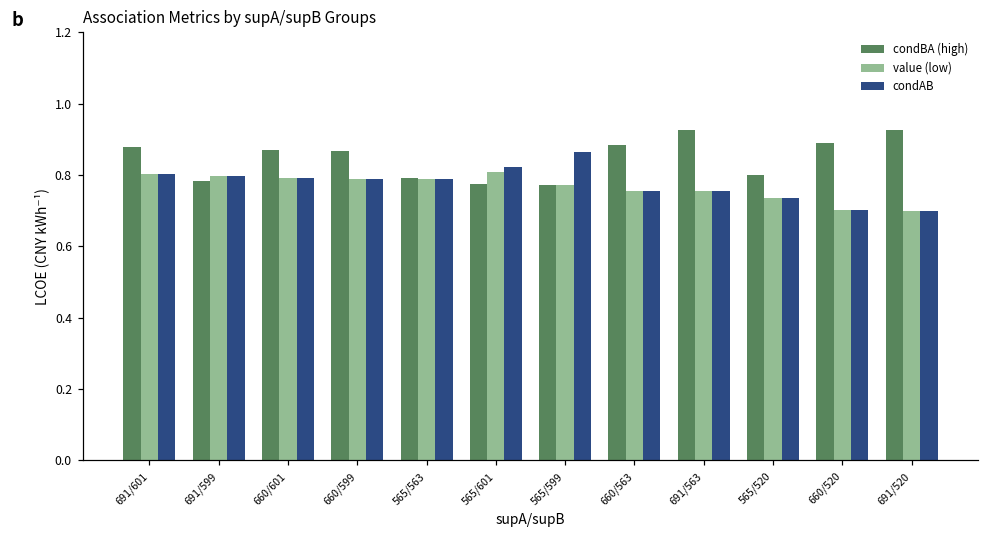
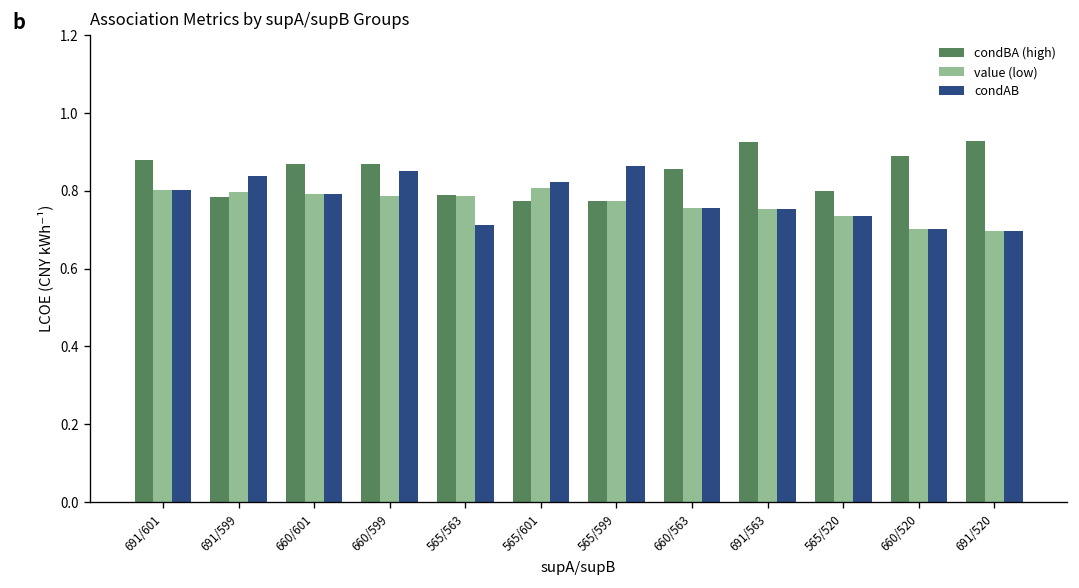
  {
    "condBA (high)": {
      "691/601": 0.88,
      "691/599": 0.78,
      "660/601": 0.87,
      "660/599": 0.87,
      "565/563": 0.79,
      "565/601": 0.77,
      "565/599": 0.77,
-     "660/563": 0.88,
+     "660/563": 0.86,
      "691/563": 0.93,
      "565/520": 0.80,
      "660/520": 0.89,
      "691/520": 0.93
    },
    "value (low)": {
      "691/601": 0.80,
      "691/599": 0.80,
      "660/601": 0.79,
      "660/599": 0.79,
      "565/563": 0.79,
      "565/601": 0.81,
      "565/599": 0.77,
      "660/563": 0.75,
      "691/563": 0.75,
      "565/520": 0.74,
      "660/520": 0.70,
      "691/520": 0.70
    },
    "condAB": {
      "691/601": 0.80,
-     "691/599": 0.80,
+     "691/599": 0.84,
      "660/601": 0.79,
-     "660/599": 0.79,
-     "565/563": 0.79,
+     "660/599": 0.85,
+     "565/563": 0.71,
      "565/601": 0.82,
      "565/599": 0.86,
      "660/563": 0.75,
      "691/563": 0.75,
      "565/520": 0.74,
      "660/520": 0.70,
      "691/520": 0.70
    }
  }
